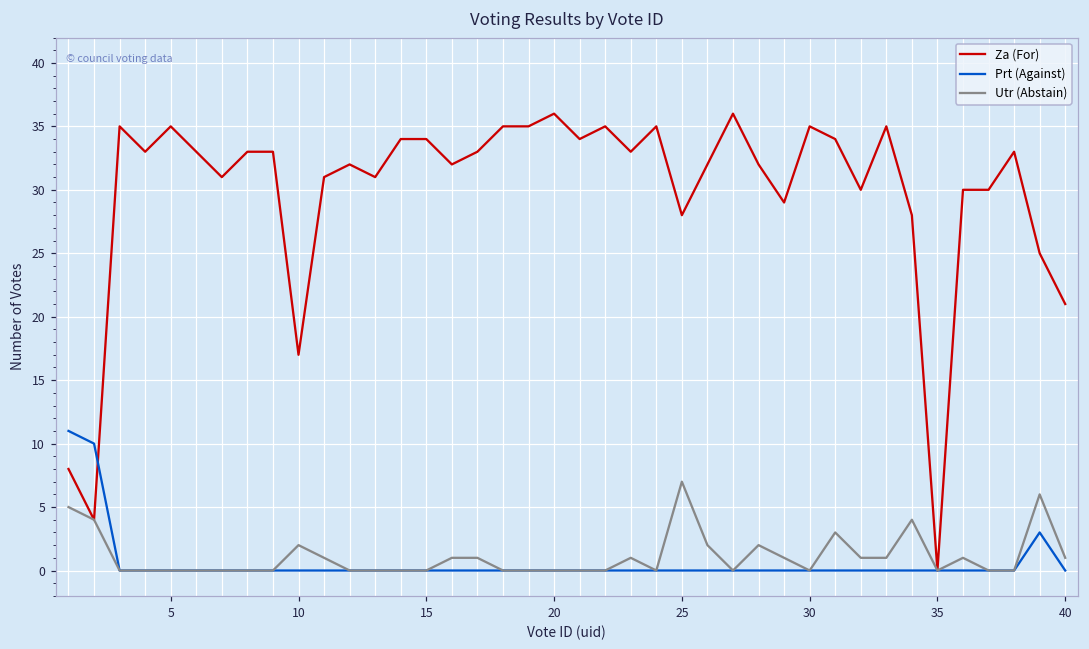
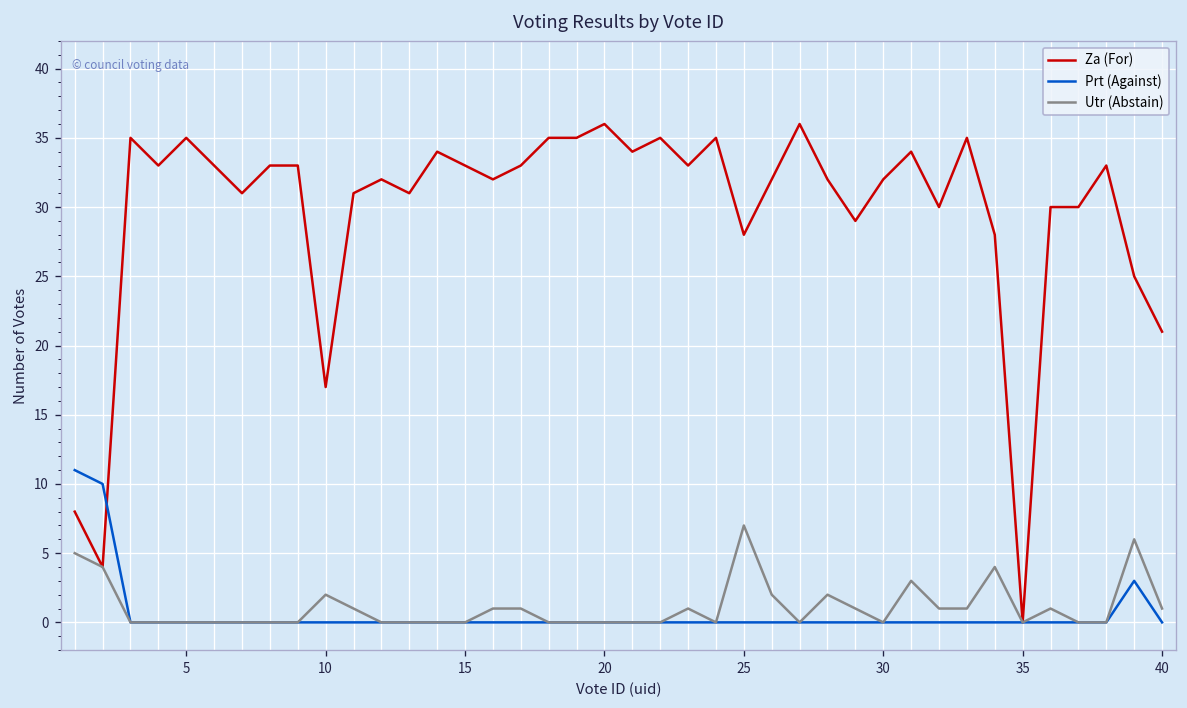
  {
    "Za (For)": {
      "5": 35,
      "10": 17,
-     "15": 34,
+     "15": 33,
      "20": 36,
      "25": 28,
-     "30": 35,
+     "30": 32,
      "40": 21
    },
    "Prt (Against)": {
      "10": 0,
      "25": 0,
      "40": 0
    },
    "Utr (Abstain)": {
      "10": 2,
      "25": 7,
      "40": 1
    }
  }
